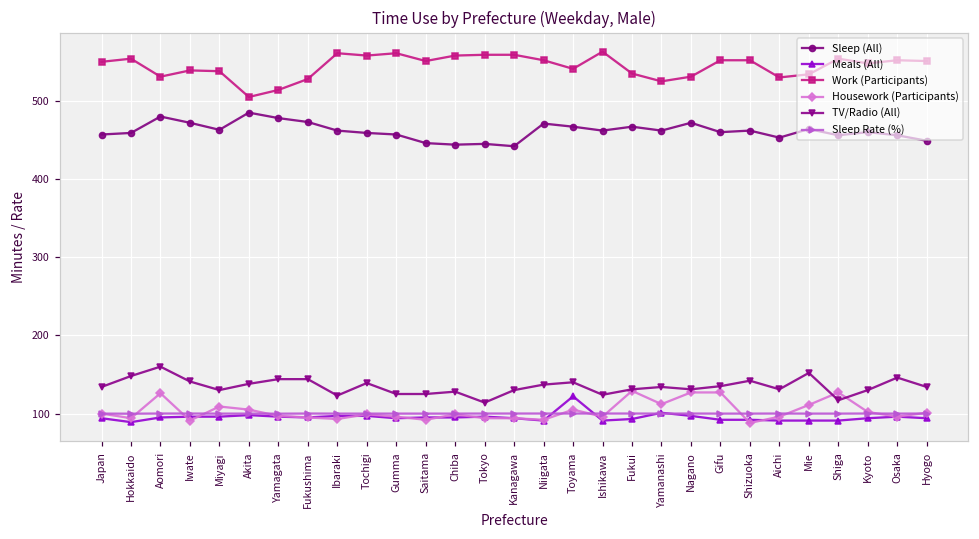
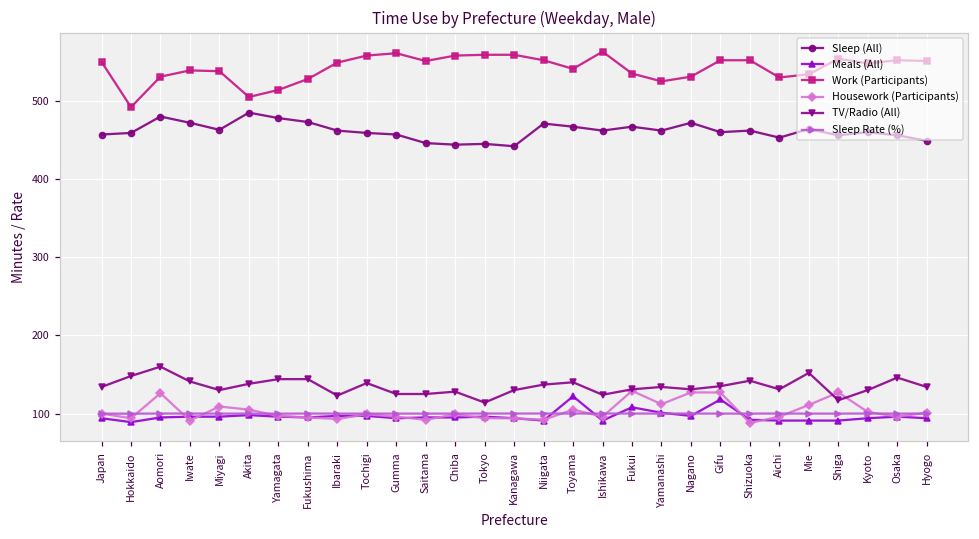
  {
    "Meals (All)": {
      "Japan": 90,
      "Hokkaido": 90,
      "Aomori": 100,
      "Iwate": 100,
      "Miyagi": 100,
      "Chiba": 100,
      "Toyama": 120,
      "Ishikawa": 90,
-     "Fukui": 90,
-     "Gifu": 90,
+     "Fukui": 110,
+     "Gifu": 120,
      "Shizuoka": 90,
      "Aichi": 90,
      "Mie": 90,
      "Shiga": 90,
      "Kyoto": 90,
      "Hyogo": 90
    },
    "Work (Participants)": {
      "Japan": 550,
-     "Hokkaido": 550,
+     "Hokkaido": 490,
      "Aomori": 530,
      "Iwate": 540,
      "Miyagi": 540,
      "Akita": 510,
      "Yamagata": 510,
      "Fukushima": 530,
-     "Ibaraki": 560,
+     "Ibaraki": 550,
      "Tochigi": 560,
      "Gumma": 560,
      "Saitama": 550,
      "Chiba": 560,
      "Tokyo": 560,
      "Kanagawa": 560,
      "Niigata": 550,
      "Toyama": 540,
      "Ishikawa": 560,
      "Fukui": 540,
      "Yamanashi": 530,
      "Nagano": 530,
      "Gifu": 550,
      "Shizuoka": 550,
      "Aichi": 530
    }
  }
